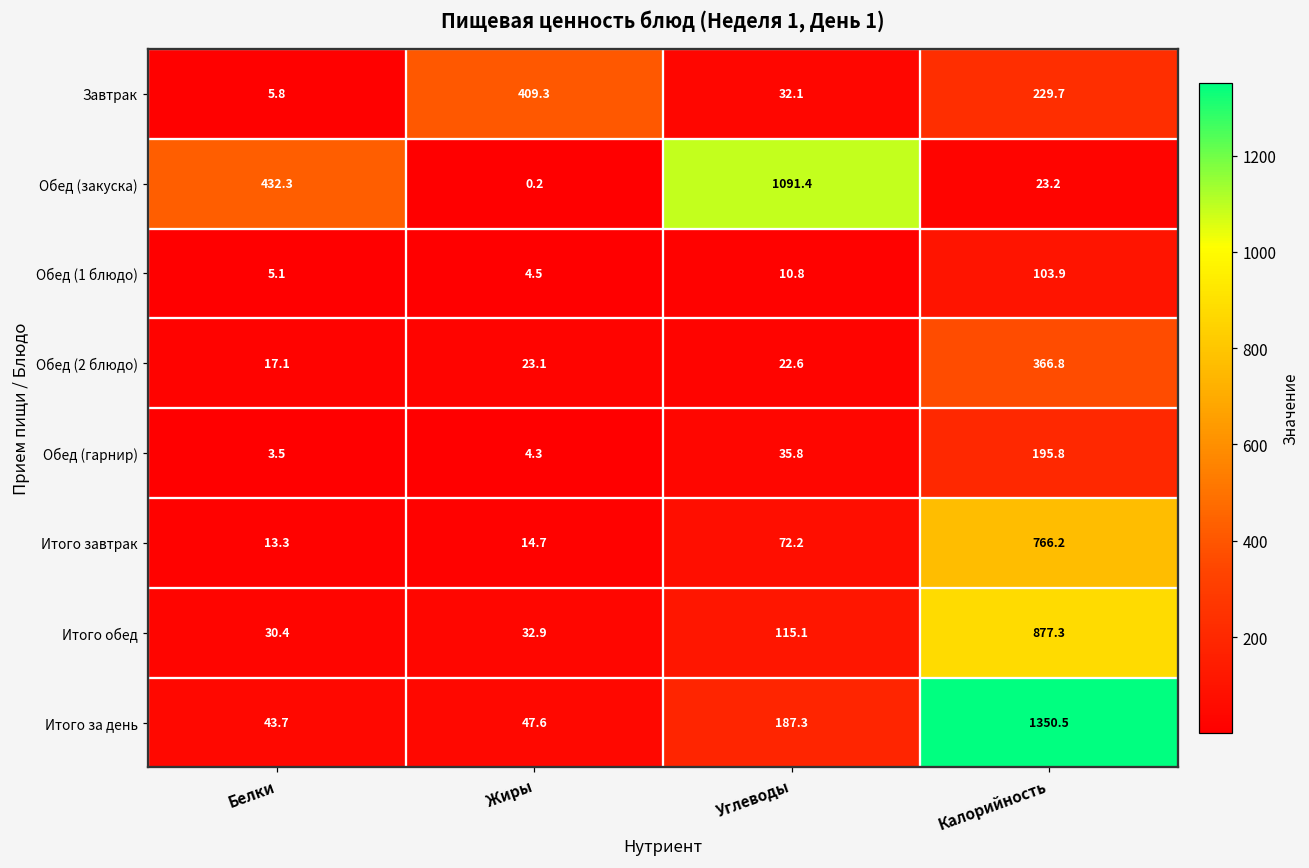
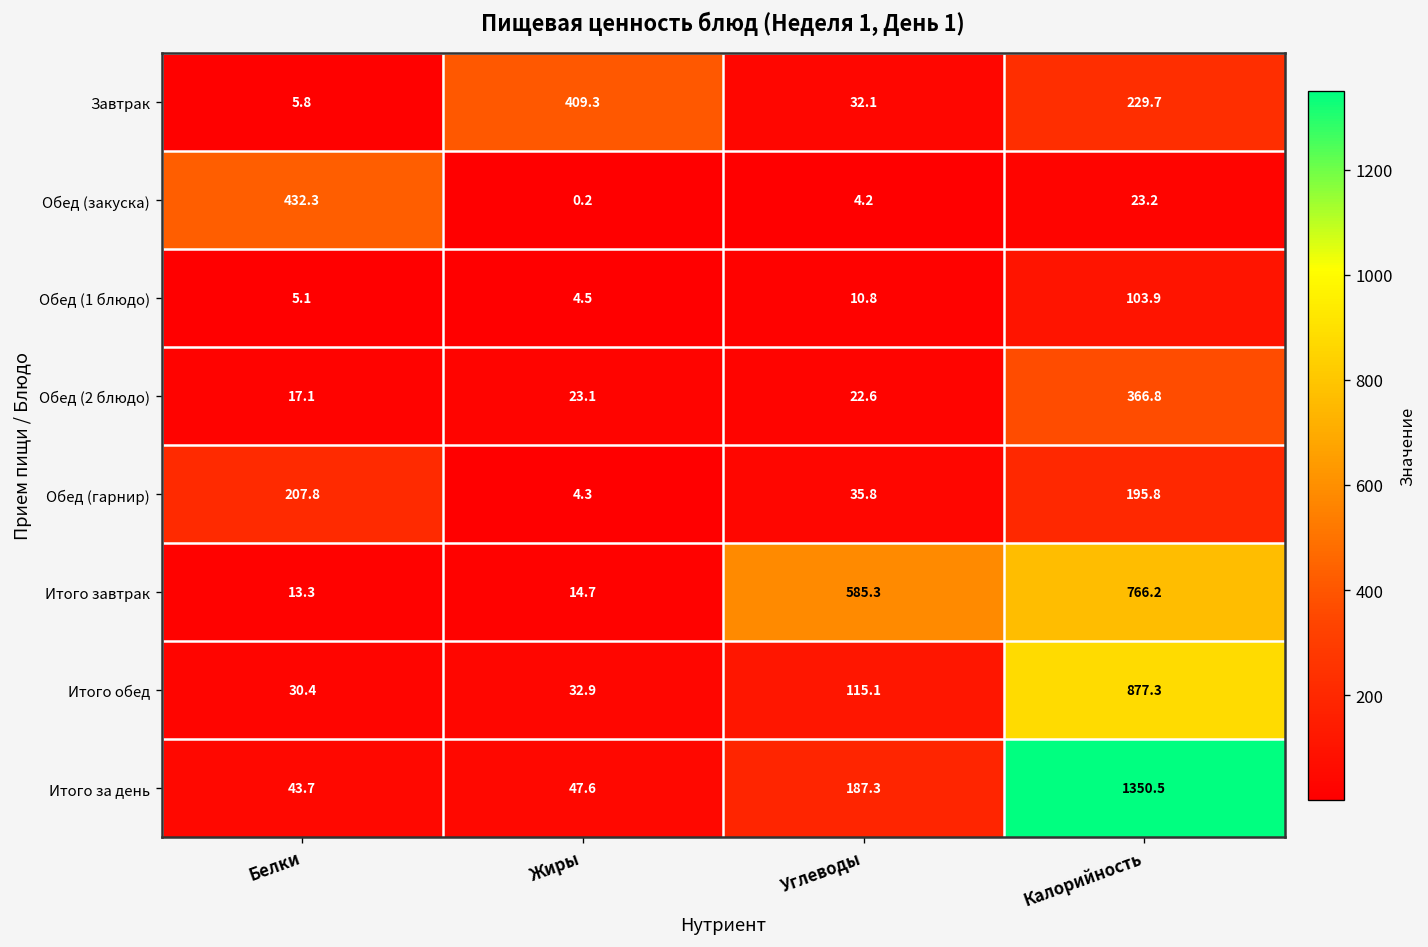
  {
    "Завтрак": {
      "Белки": 5.8,
      "Жиры": 409.3,
      "Углеводы": 32.1,
      "Калорийность": 229.7
    },
    "Обед (закуска)": {
      "Белки": 432.3,
      "Жиры": 0.2,
-     "Углеводы": 1091.4,
+     "Углеводы": 4.2,
      "Калорийность": 23.2
    },
    "Обед (1 блюдо)": {
      "Белки": 5.1,
      "Жиры": 4.5,
      "Углеводы": 10.8,
      "Калорийность": 103.9
    },
    "Обед (2 блюдо)": {
      "Белки": 17.1,
      "Жиры": 23.1,
      "Углеводы": 22.6,
      "Калорийность": 366.8
    },
    "Обед (гарнир)": {
-     "Белки": 3.5,
+     "Белки": 207.8,
      "Жиры": 4.3,
      "Углеводы": 35.8,
      "Калорийность": 195.8
    },
    "Итого завтрак": {
      "Белки": 13.3,
      "Жиры": 14.7,
-     "Углеводы": 72.2,
+     "Углеводы": 585.3,
      "Калорийность": 766.2
    },
    "Итого обед": {
      "Белки": 30.4,
      "Жиры": 32.9,
      "Углеводы": 115.1,
      "Калорийность": 877.3
    },
    "Итого за день": {
      "Белки": 43.7,
      "Жиры": 47.6,
      "Углеводы": 187.3,
      "Калорийность": 1350.5
    }
  }
